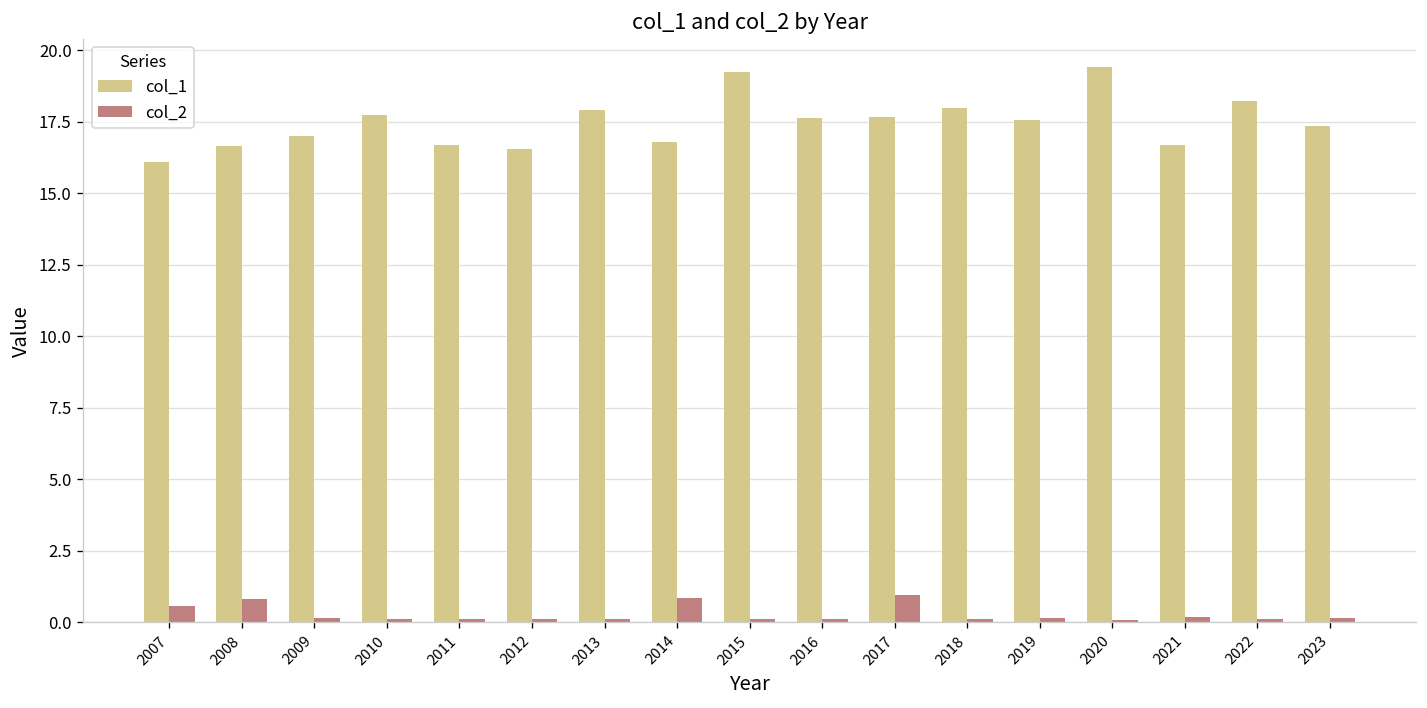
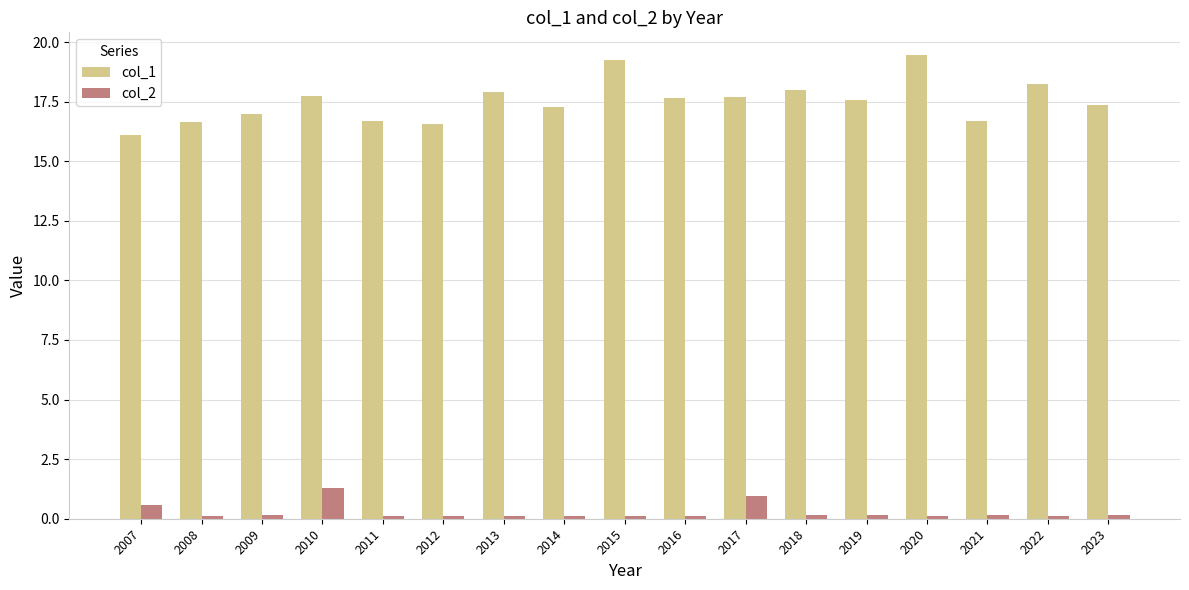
  {
    "col_1": {
      "2007": 16.1,
      "2008": 16.7,
      "2009": 17.0,
      "2010": 17.8,
      "2011": 16.7,
      "2012": 16.6,
      "2013": 17.9,
-     "2014": 16.8,
+     "2014": 17.3,
      "2015": 19.3,
      "2016": 17.6,
      "2017": 17.7,
      "2018": 18.0,
      "2019": 17.6,
      "2020": 19.4,
      "2021": 16.7,
      "2022": 18.2,
      "2023": 17.4
    },
    "col_2": {
      "2007": 0.6,
-     "2008": 0.8,
+     "2008": 0.1,
      "2009": 0.1,
-     "2010": 0.1,
+     "2010": 1.3,
      "2011": 0.1,
      "2012": 0.1,
      "2013": 0.1,
-     "2014": 0.9,
+     "2014": 0.1,
      "2015": 0.1,
      "2016": 0.1,
      "2017": 1.0,
      "2018": 0.1,
      "2019": 0.1,
      "2021": 0.2,
      "2022": 0.1,
      "2023": 0.2
    }
  }
